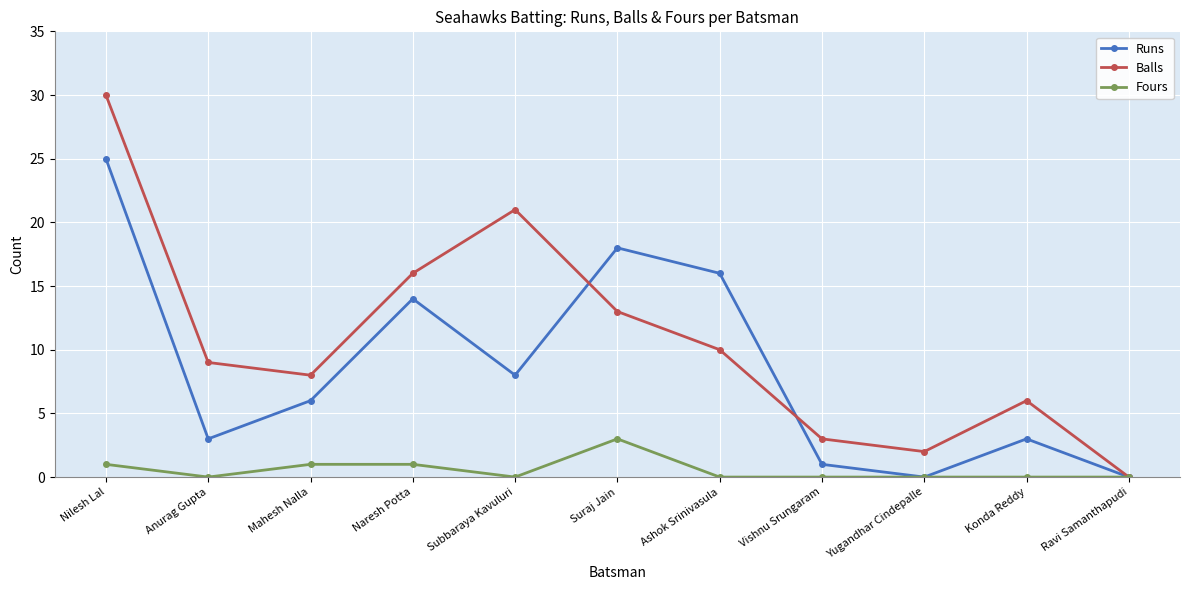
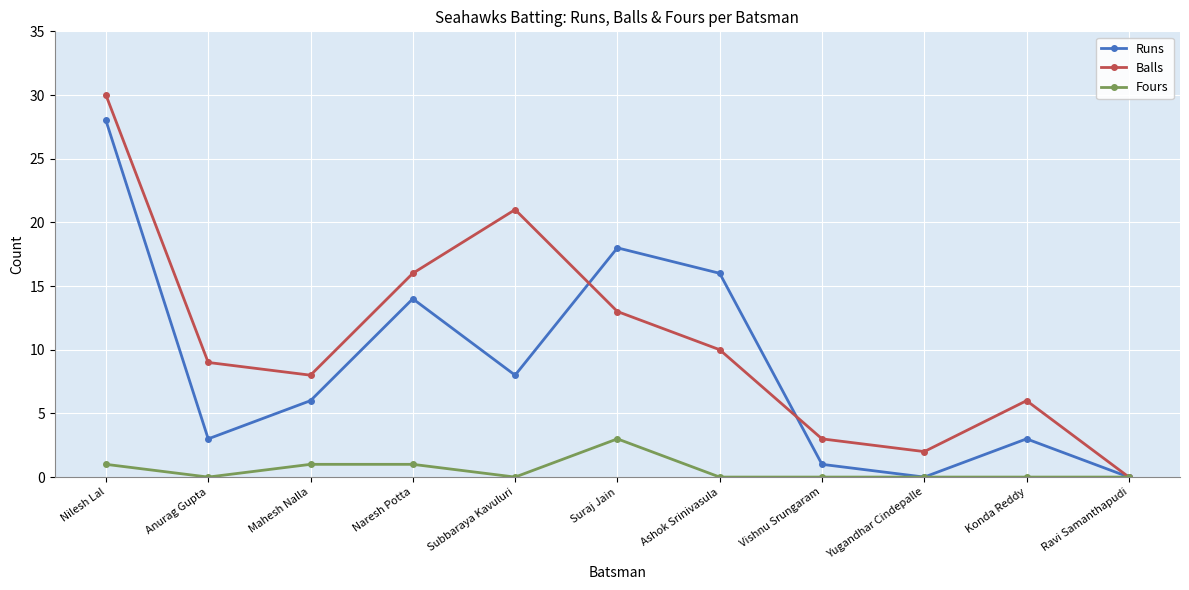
  {
    "Runs": {
-     "Nilesh Lal": 25,
+     "Nilesh Lal": 28,
      "Anurag Gupta": 3,
      "Mahesh Nalla": 6,
      "Naresh Potta": 14,
      "Subbaraya Kavuluri": 8,
      "Suraj Jain": 18,
      "Ashok Srinivasula": 16,
      "Vishnu Srungaram": 1,
      "Konda Reddy": 3
    },
    "Balls": {
      "Nilesh Lal": 30,
      "Anurag Gupta": 9,
      "Mahesh Nalla": 8,
      "Naresh Potta": 16,
      "Subbaraya Kavuluri": 21,
      "Suraj Jain": 13,
      "Ashok Srinivasula": 10,
      "Vishnu Srungaram": 3,
      "Yugandhar Cindepalle": 2,
      "Konda Reddy": 6
    },
    "Fours": {
      "Nilesh Lal": 1,
      "Anurag Gupta": 0,
      "Mahesh Nalla": 1,
      "Naresh Potta": 1,
      "Subbaraya Kavuluri": 0,
      "Suraj Jain": 3,
      "Ashok Srinivasula": 0,
      "Vishnu Srungaram": 0,
      "Konda Reddy": 0
    }
  }
